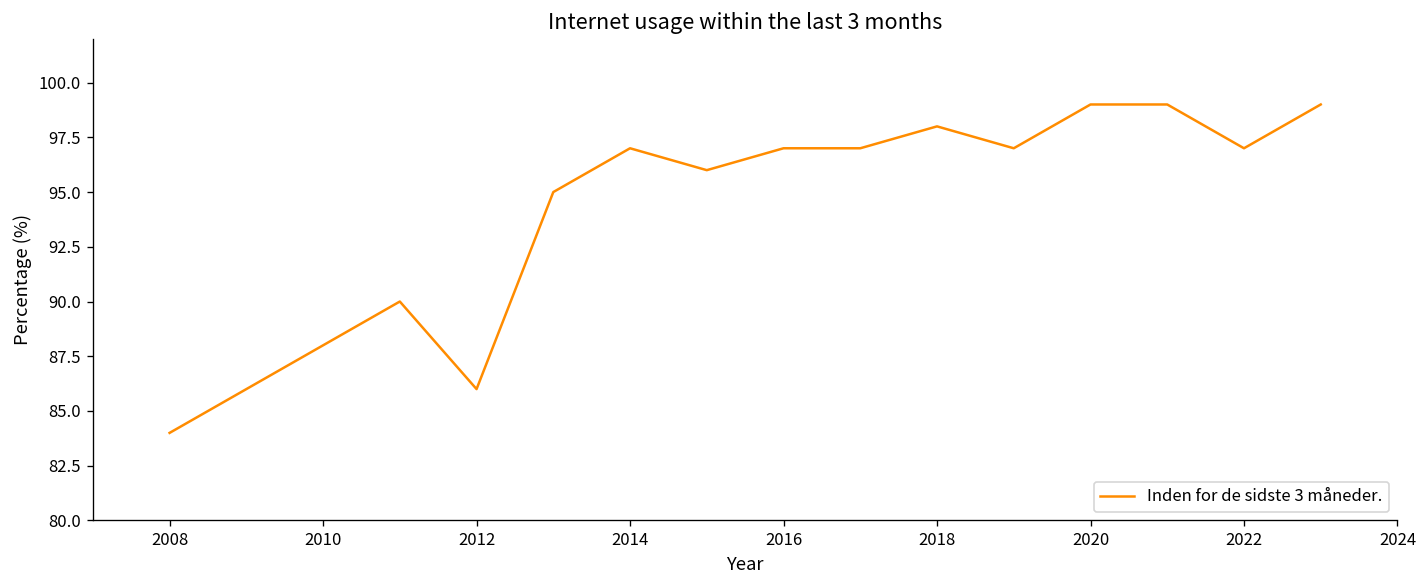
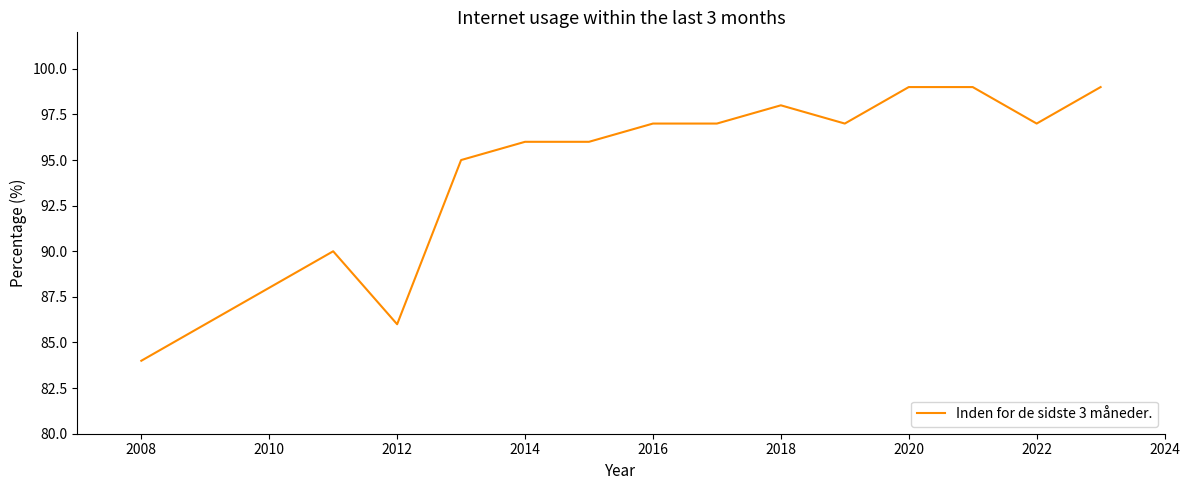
  {
    "2008": 84,
    "2010": 88,
    "2012": 86,
-   "2014": 97,
+   "2014": 96,
    "2016": 97,
    "2018": 98,
    "2020": 99,
    "2022": 97
  }
